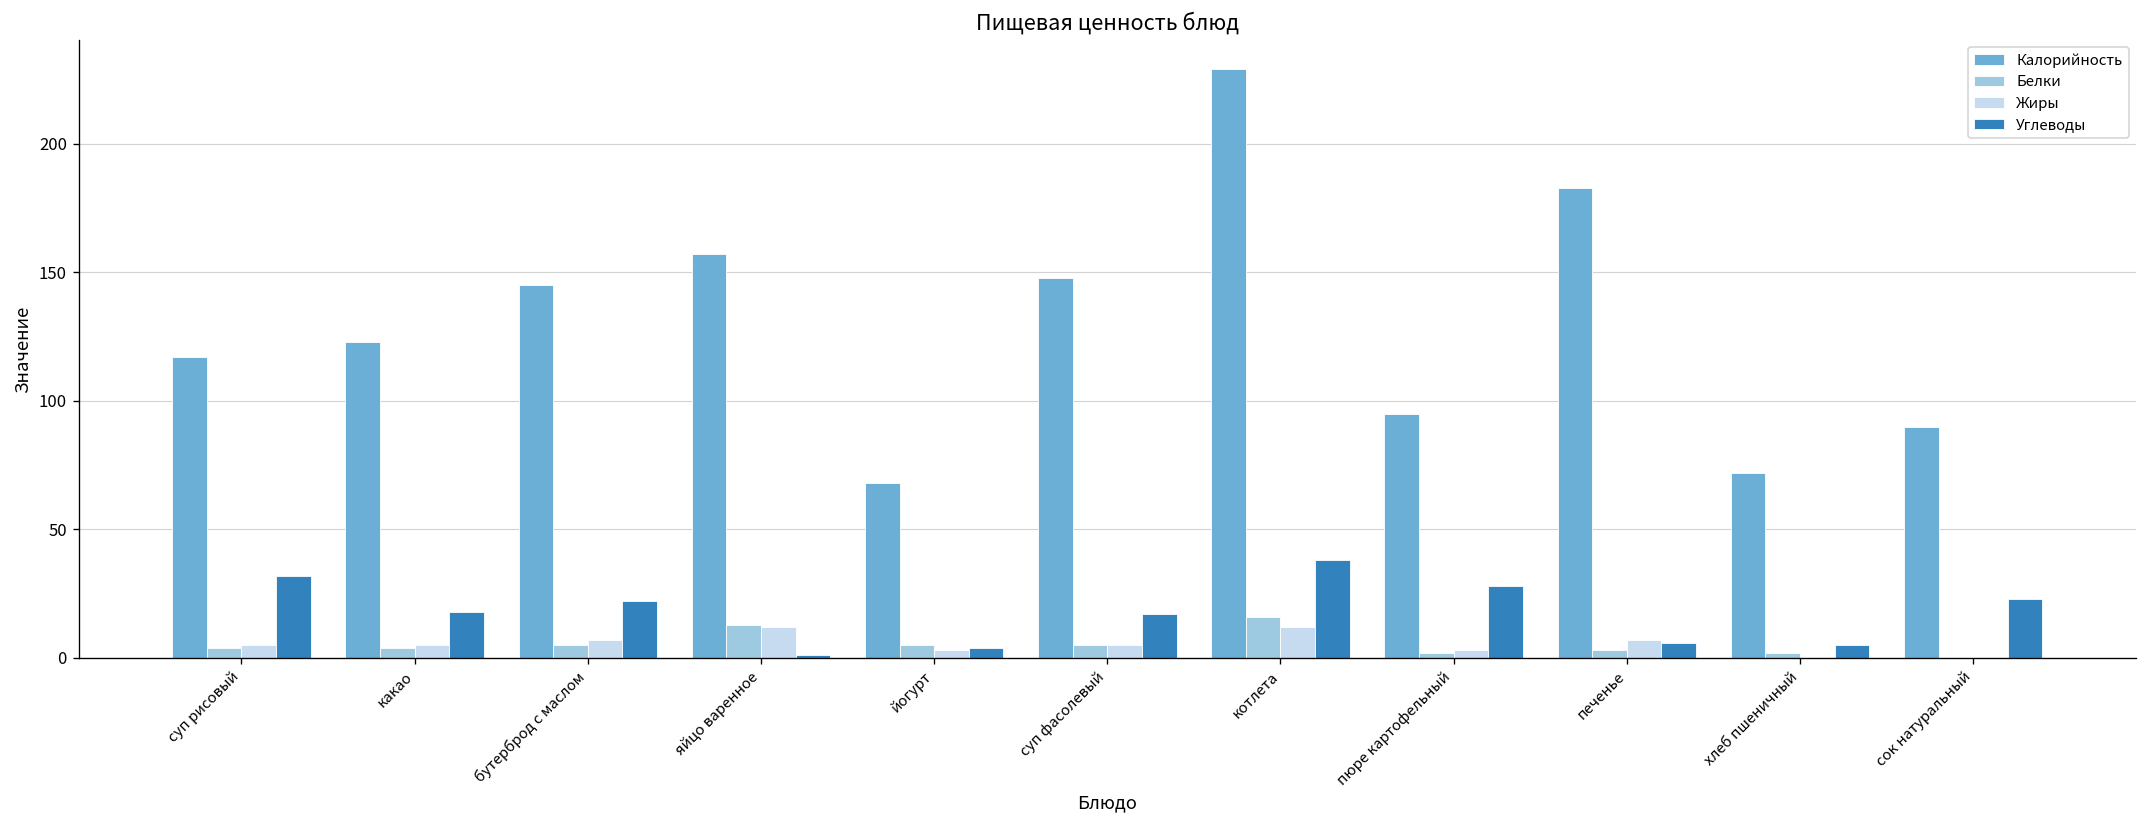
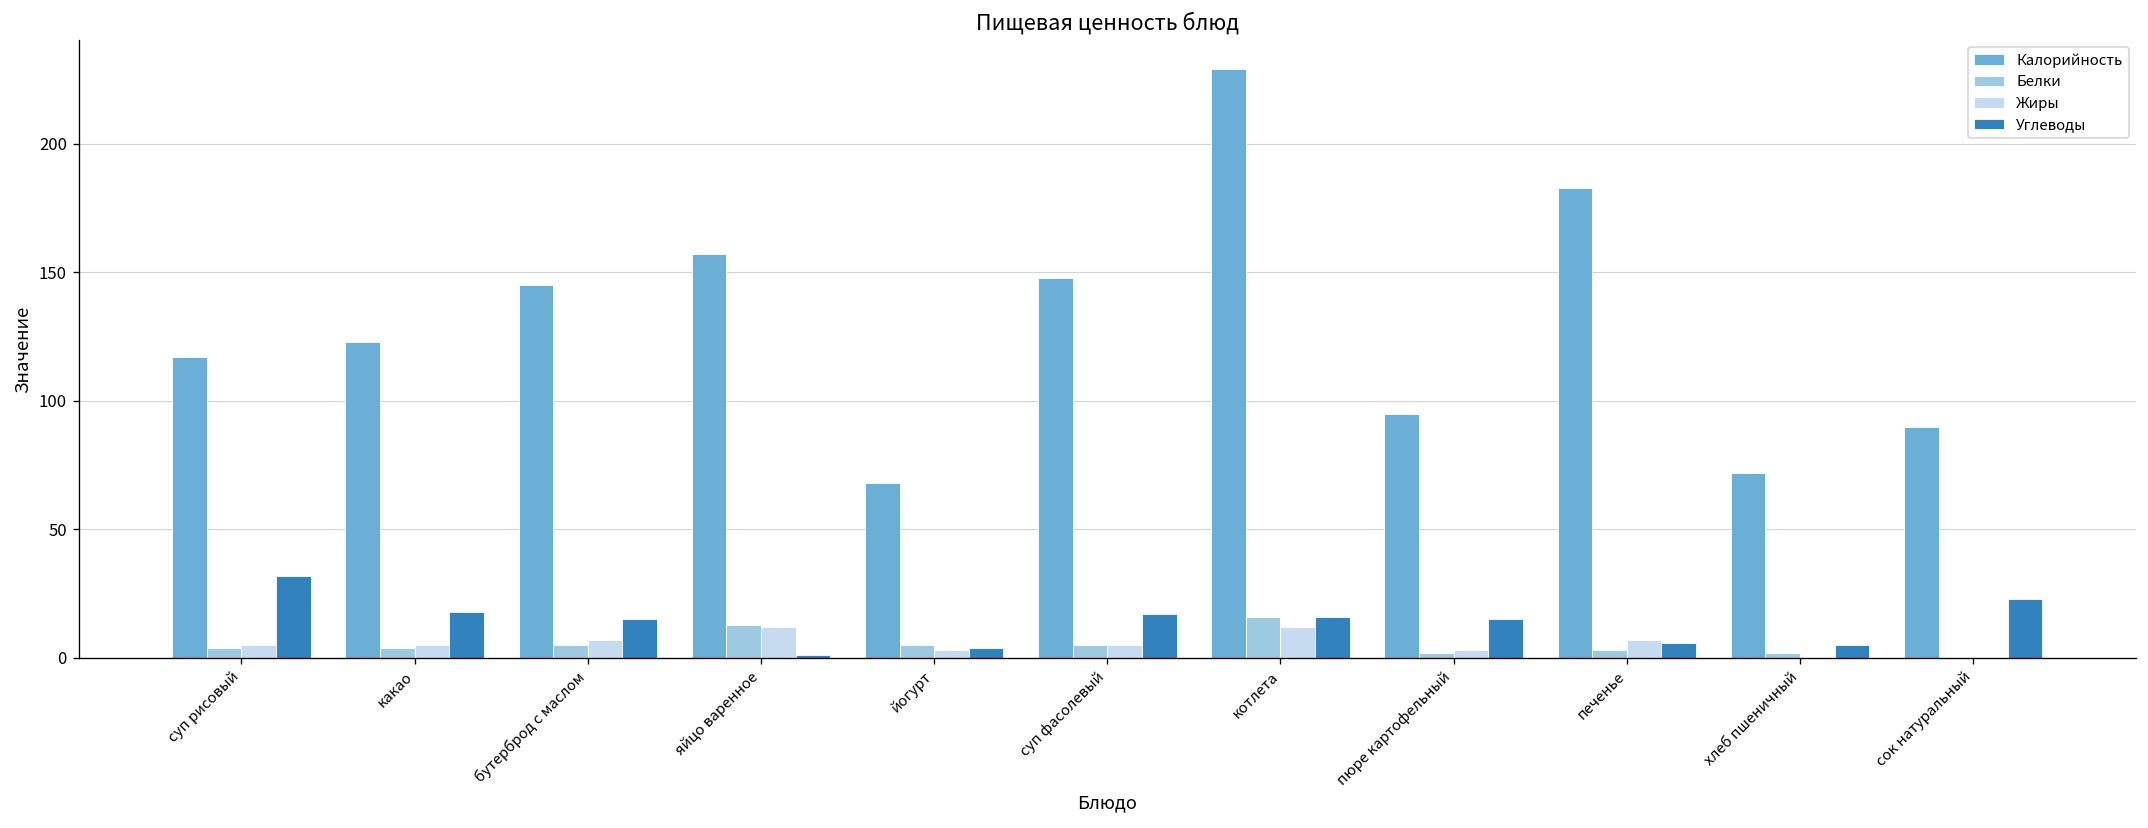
  {
    "Углеводы": {
      "суп рисовый": 32,
      "какао": 18,
-     "бутерброд с маслом": 22,
+     "бутерброд с маслом": 15,
      "йогурт": 4,
      "суп фасолевый": 17,
-     "котлета": 38,
-     "пюре картофельный": 28,
+     "котлета": 16,
+     "пюре картофельный": 15,
      "печенье": 6,
      "хлеб пшеничный": 5,
      "сок натуральный": 23
    }
  }
